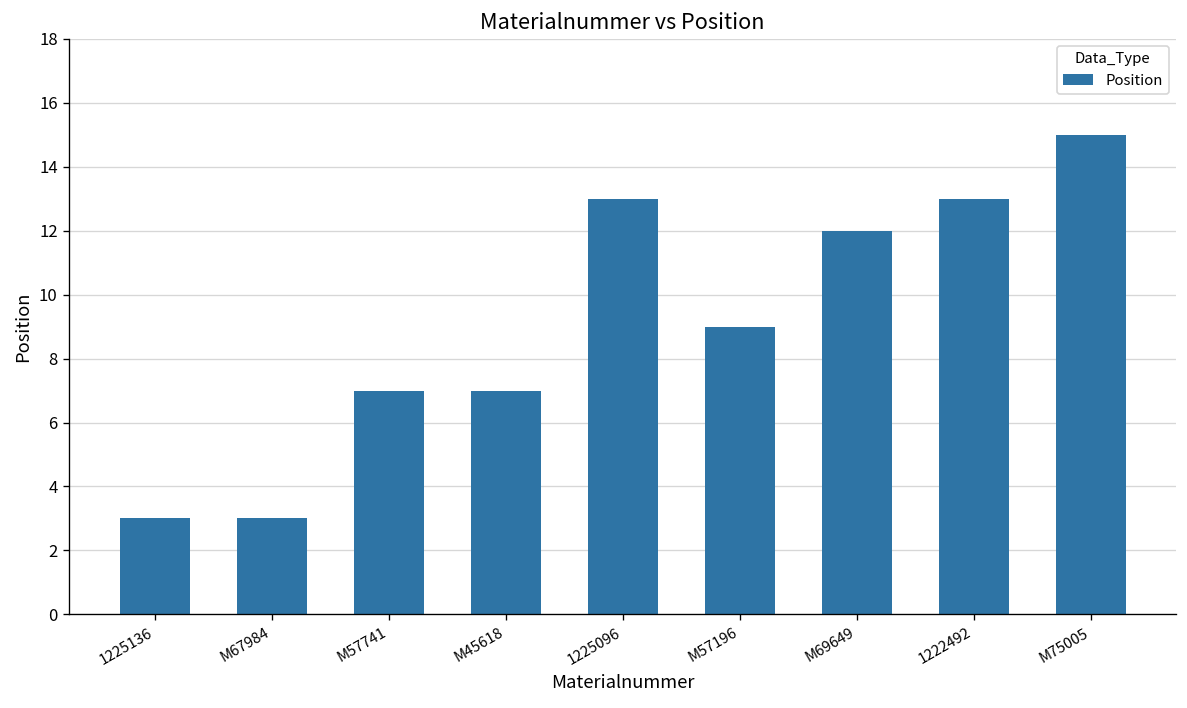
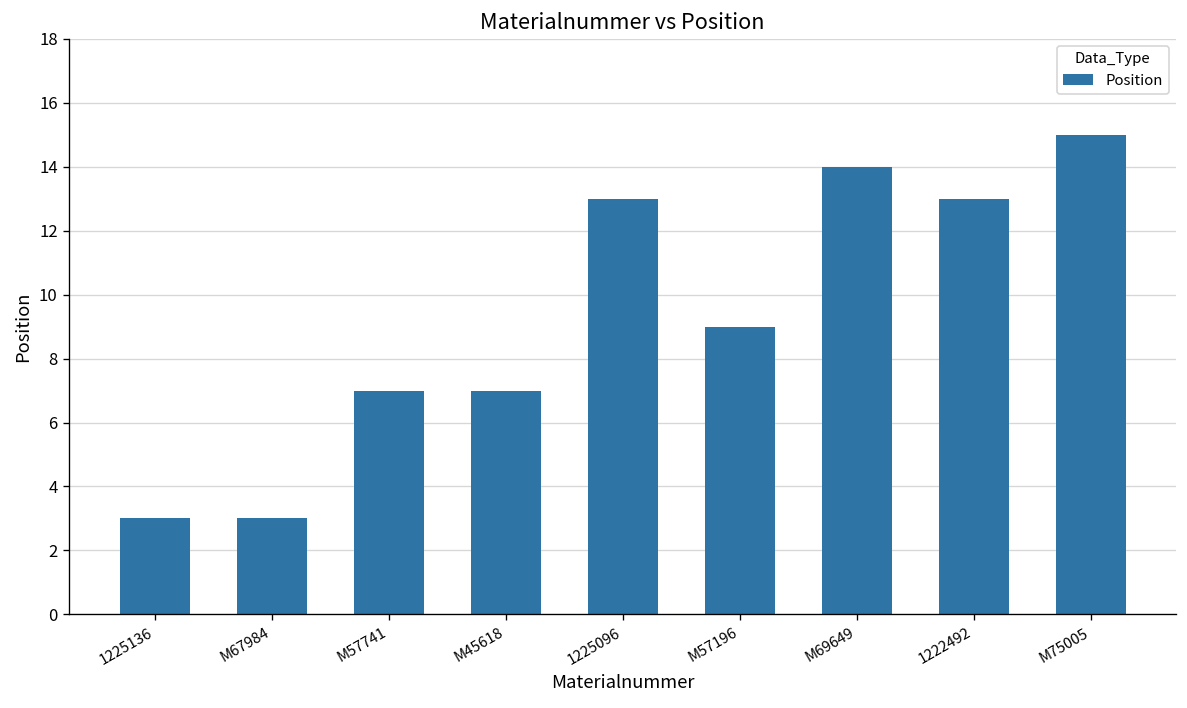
  {
    "1225136": 3,
    "M67984": 3,
    "M57741": 7,
    "M45618": 7,
    "1225096": 13,
    "M57196": 9,
-   "M69649": 12,
+   "M69649": 14,
    "1222492": 13,
    "M75005": 15
  }
